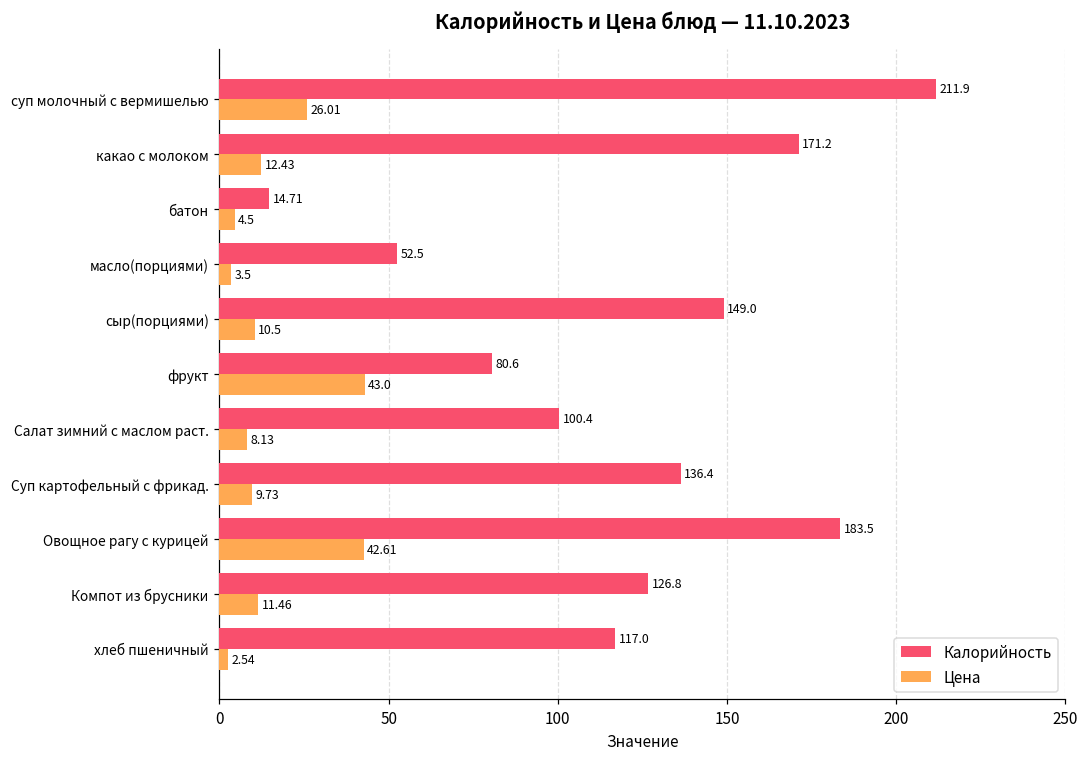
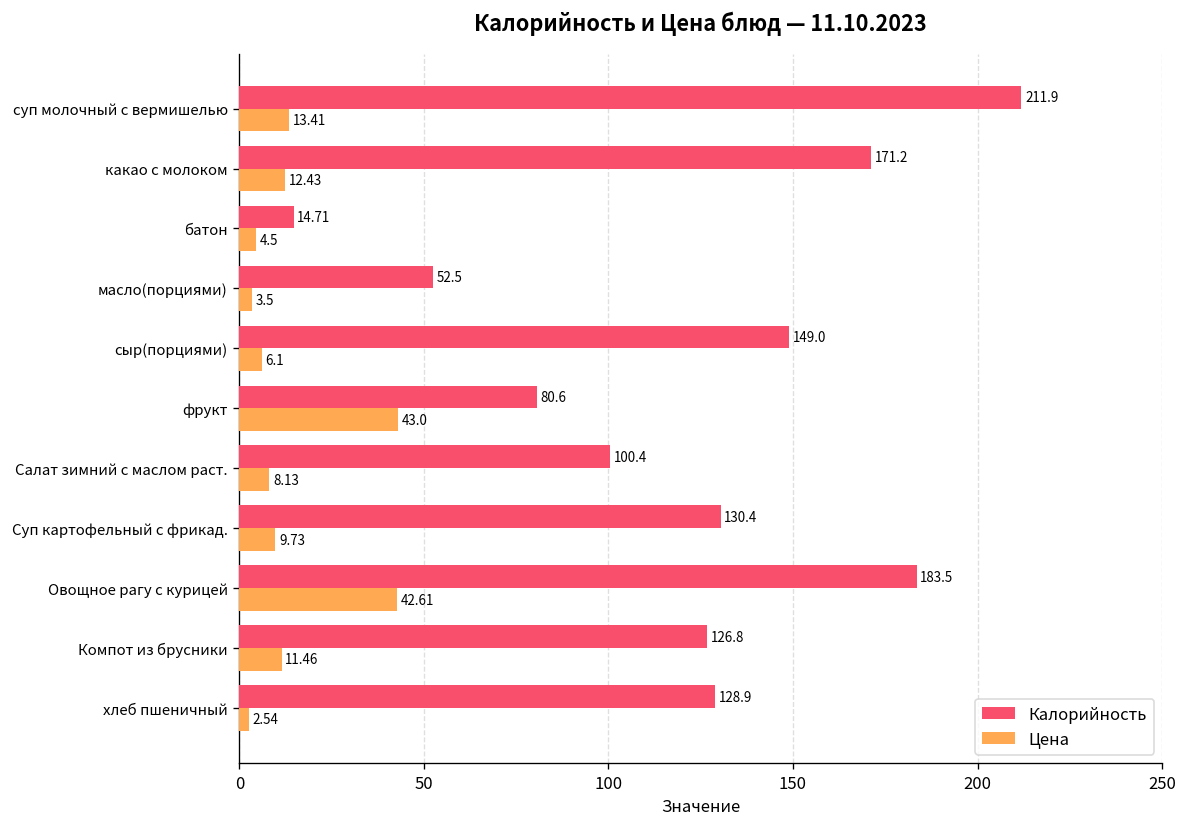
  {
    "Калорийность": {
      "суп молочный с вермишелью": 211.9,
      "какао с молоком": 171.2,
      "батон": 14.71,
      "масло(порциями)": 52.5,
      "сыр(порциями)": 149.0,
      "фрукт": 80.6,
      "Салат зимний с маслом раст.": 100.4,
-     "Суп картофельный с фрикад.": 136.4,
+     "Суп картофельный с фрикад.": 130.4,
      "Овощное рагу с курицей": 183.5,
      "Компот из брусники": 126.8,
-     "хлеб пшеничный": 117.0
+     "хлеб пшеничный": 128.9
    },
    "Цена": {
-     "суп молочный с вермишелью": 26.01,
+     "суп молочный с вермишелью": 13.41,
      "какао с молоком": 12.43,
      "батон": 4.5,
      "масло(порциями)": 3.5,
-     "сыр(порциями)": 10.5,
+     "сыр(порциями)": 6.1,
      "фрукт": 43.0,
      "Салат зимний с маслом раст.": 8.13,
      "Суп картофельный с фрикад.": 9.73,
      "Овощное рагу с курицей": 42.61,
      "Компот из брусники": 11.46,
      "хлеб пшеничный": 2.54
    }
  }
